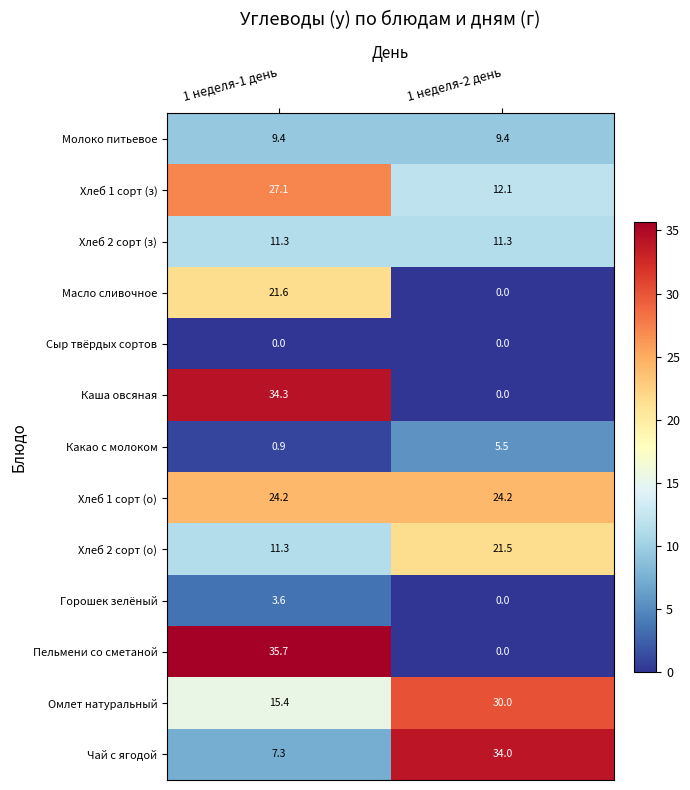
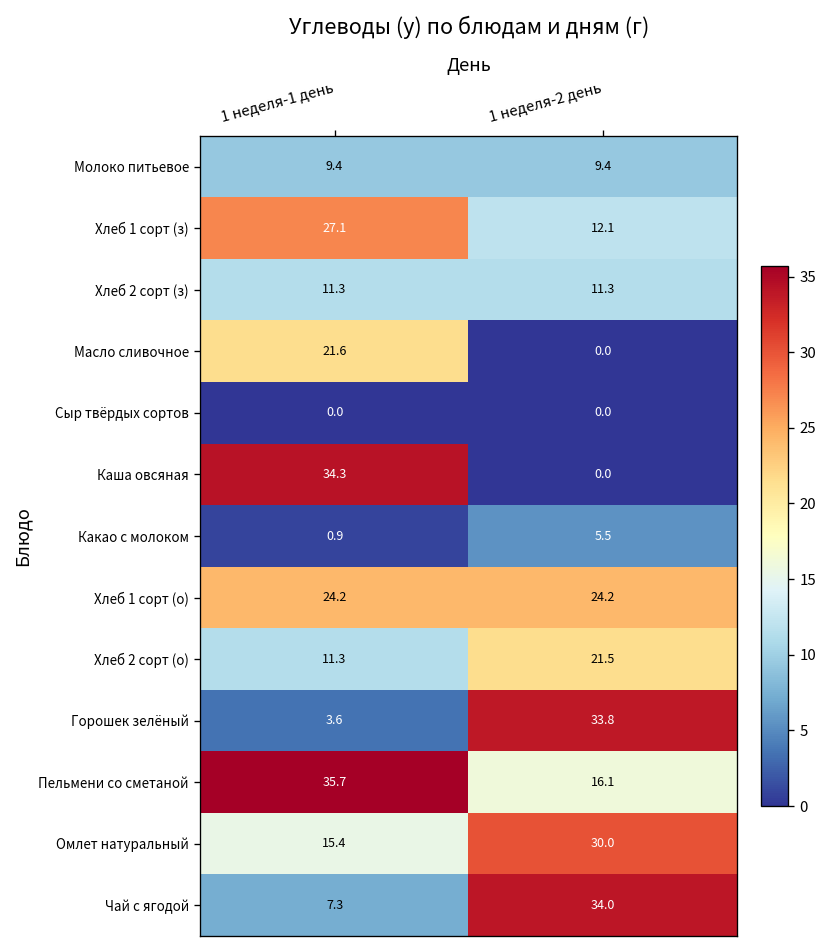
  {
    "Молоко питьевое": {
      "1 неделя-1 день": 9.4,
      "1 неделя-2 день": 9.4
    },
    "Хлеб 1 сорт (з)": {
      "1 неделя-1 день": 27.1,
      "1 неделя-2 день": 12.1
    },
    "Хлеб 2 сорт (з)": {
      "1 неделя-1 день": 11.3,
      "1 неделя-2 день": 11.3
    },
    "Масло сливочное": {
      "1 неделя-1 день": 21.6,
      "1 неделя-2 день": 0.0
    },
    "Сыр твёрдых сортов": {
      "1 неделя-1 день": 0.0,
      "1 неделя-2 день": 0.0
    },
    "Каша овсяная": {
      "1 неделя-1 день": 34.3,
      "1 неделя-2 день": 0.0
    },
    "Какао с молоком": {
      "1 неделя-1 день": 0.9,
      "1 неделя-2 день": 5.5
    },
    "Хлеб 1 сорт (о)": {
      "1 неделя-1 день": 24.2,
      "1 неделя-2 день": 24.2
    },
    "Хлеб 2 сорт (о)": {
      "1 неделя-1 день": 11.3,
      "1 неделя-2 день": 21.5
    },
    "Горошек зелёный": {
      "1 неделя-1 день": 3.6,
-     "1 неделя-2 день": 0.0
+     "1 неделя-2 день": 33.8
    },
    "Пельмени со сметаной": {
      "1 неделя-1 день": 35.7,
-     "1 неделя-2 день": 0.0
+     "1 неделя-2 день": 16.1
    },
    "Омлет натуральный": {
      "1 неделя-1 день": 15.4,
      "1 неделя-2 день": 30.0
    },
    "Чай с ягодой": {
      "1 неделя-1 день": 7.3,
      "1 неделя-2 день": 34.0
    }
  }
